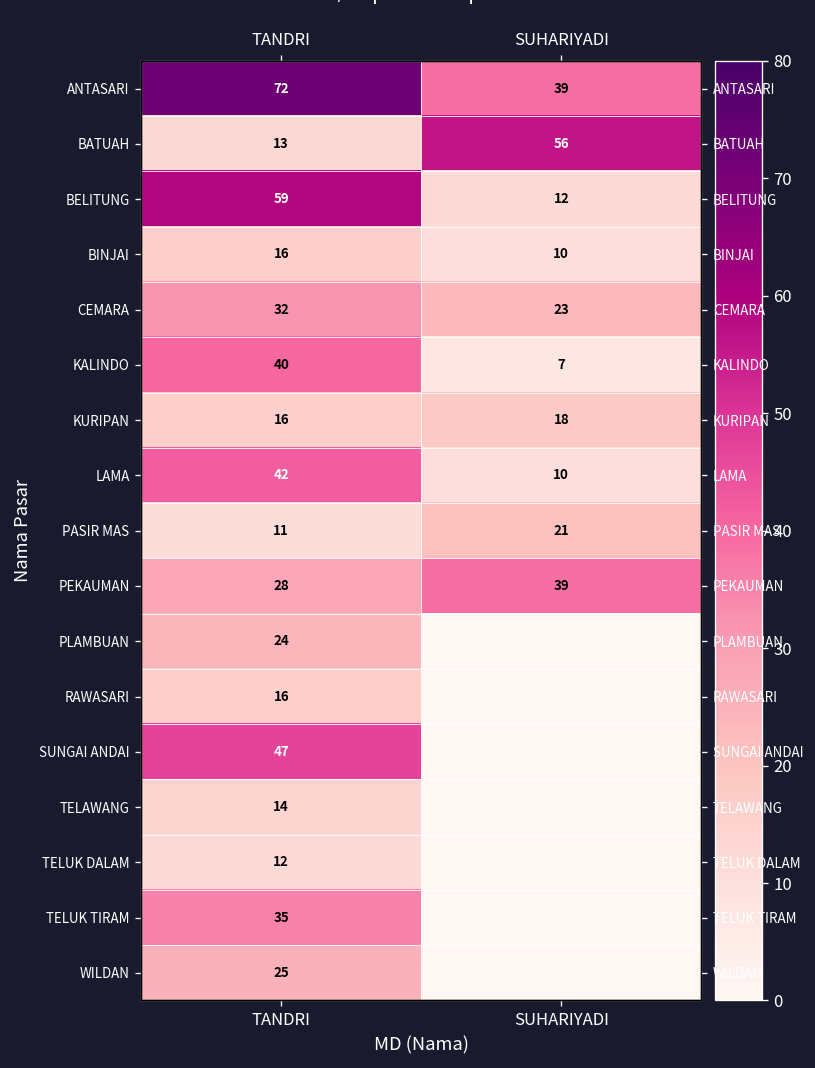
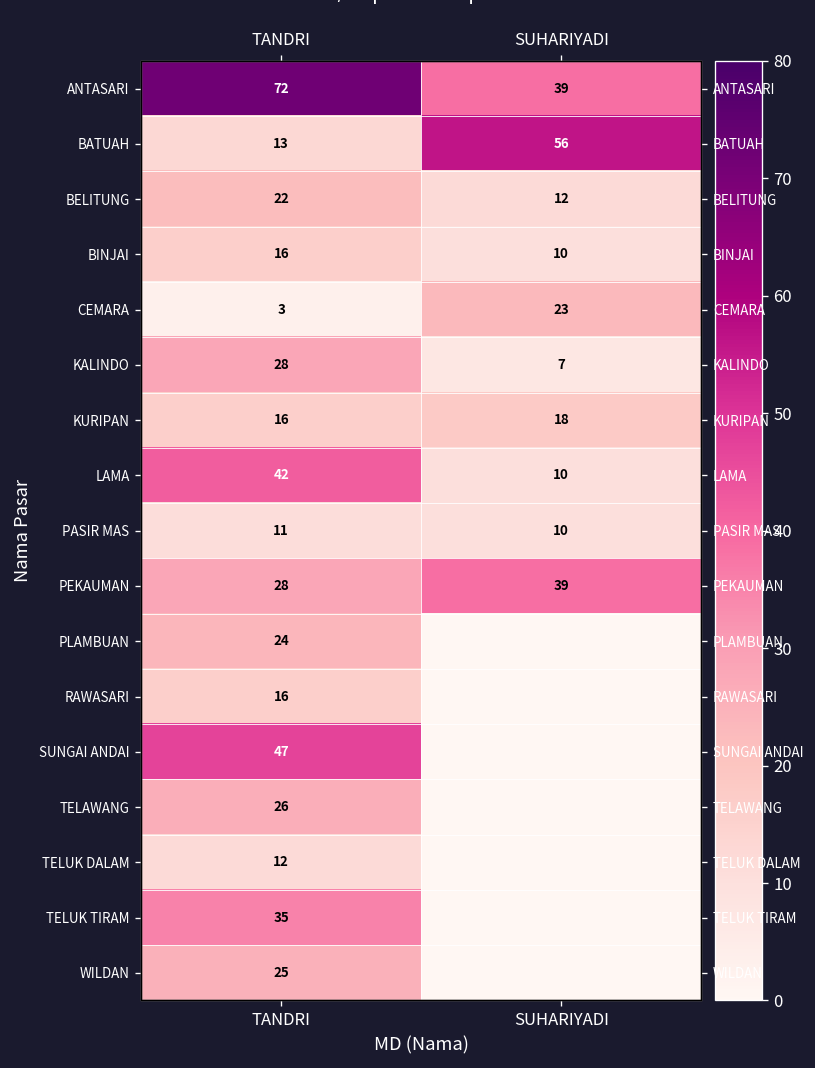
  {
    "ANTASARI": {
      "TANDRI": 72,
      "SUHARIYADI": 39
    },
    "BATUAH": {
      "TANDRI": 13,
      "SUHARIYADI": 56
    },
    "BELITUNG": {
-     "TANDRI": 59,
+     "TANDRI": 22,
      "SUHARIYADI": 12
    },
    "BINJAI": {
      "TANDRI": 16,
      "SUHARIYADI": 10
    },
    "CEMARA": {
-     "TANDRI": 32,
+     "TANDRI": 3,
      "SUHARIYADI": 23
    },
    "KALINDO": {
-     "TANDRI": 40,
+     "TANDRI": 28,
      "SUHARIYADI": 7
    },
    "KURIPAN": {
      "TANDRI": 16,
      "SUHARIYADI": 18
    },
    "LAMA": {
      "TANDRI": 42,
      "SUHARIYADI": 10
    },
    "PASIR MAS": {
      "TANDRI": 11,
-     "SUHARIYADI": 21
+     "SUHARIYADI": 10
    },
    "PEKAUMAN": {
      "TANDRI": 28,
      "SUHARIYADI": 39
    },
    "PLAMBUAN": {
      "TANDRI": 24
    },
    "RAWASARI": {
      "TANDRI": 16
    },
    "SUNGAI ANDAI": {
      "TANDRI": 47
    },
    "TELAWANG": {
-     "TANDRI": 14
+     "TANDRI": 26
    },
    "TELUK DALAM": {
      "TANDRI": 12
    },
    "TELUK TIRAM": {
      "TANDRI": 35
    },
    "WILDAN": {
      "TANDRI": 25
    }
  }
